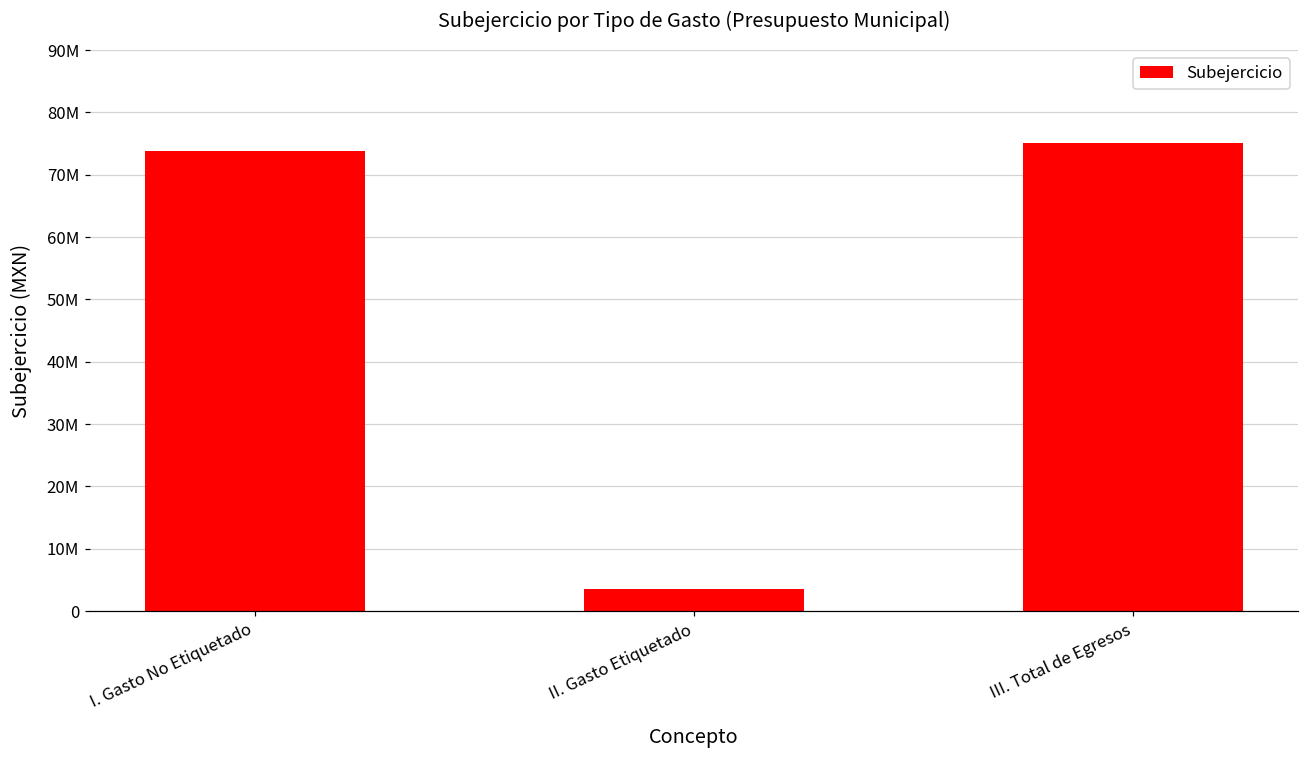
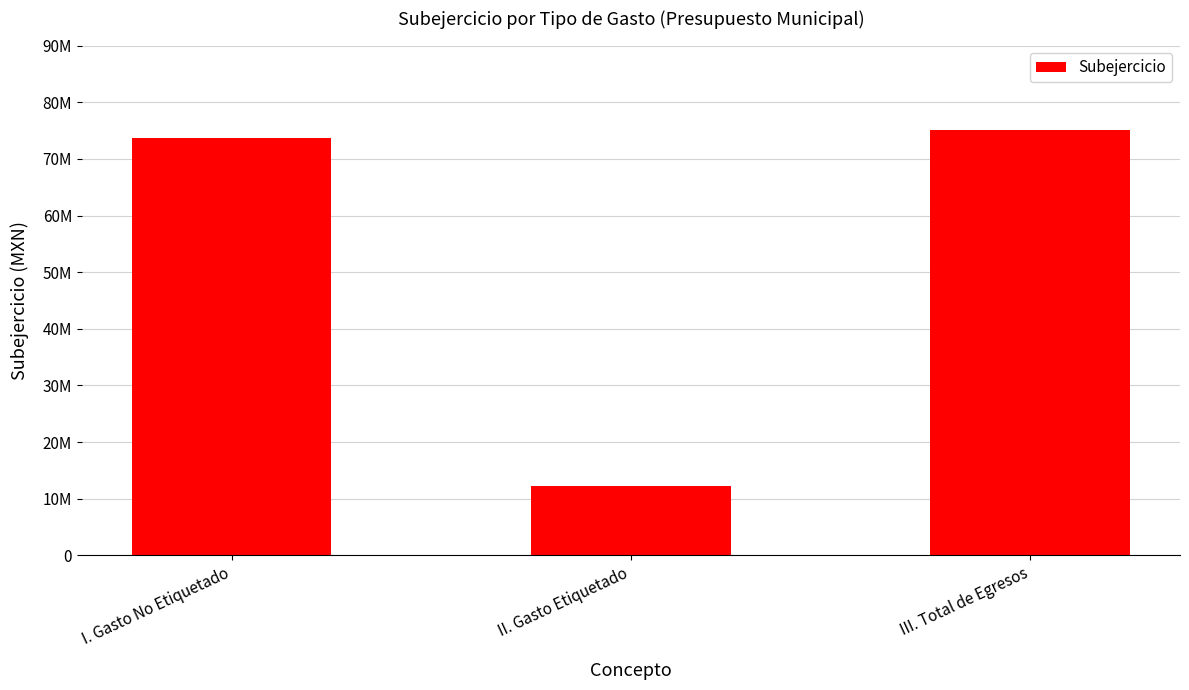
  {
    "I. Gasto No Etiquetado": 74000000,
-   "II. Gasto Etiquetado": 4000000,
+   "II. Gasto Etiquetado": 12000000,
    "III. Total de Egresos": 75000000
  }
